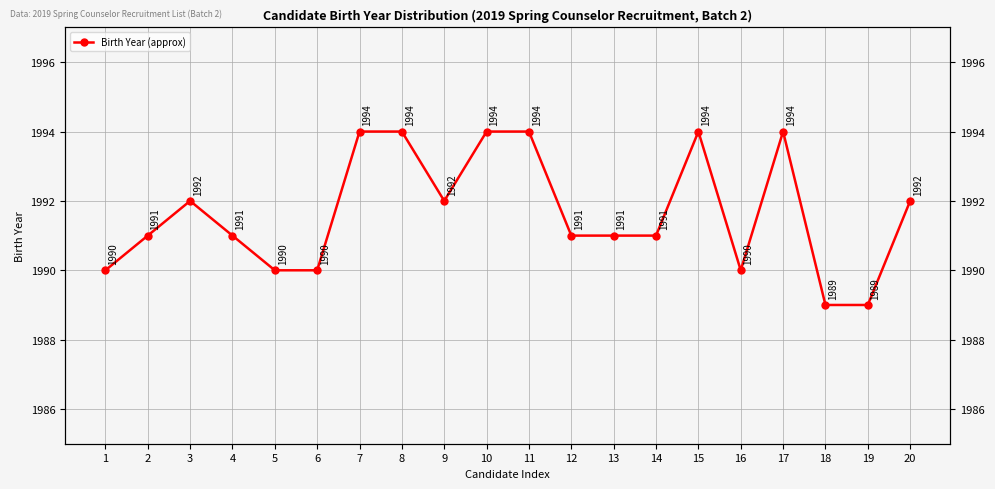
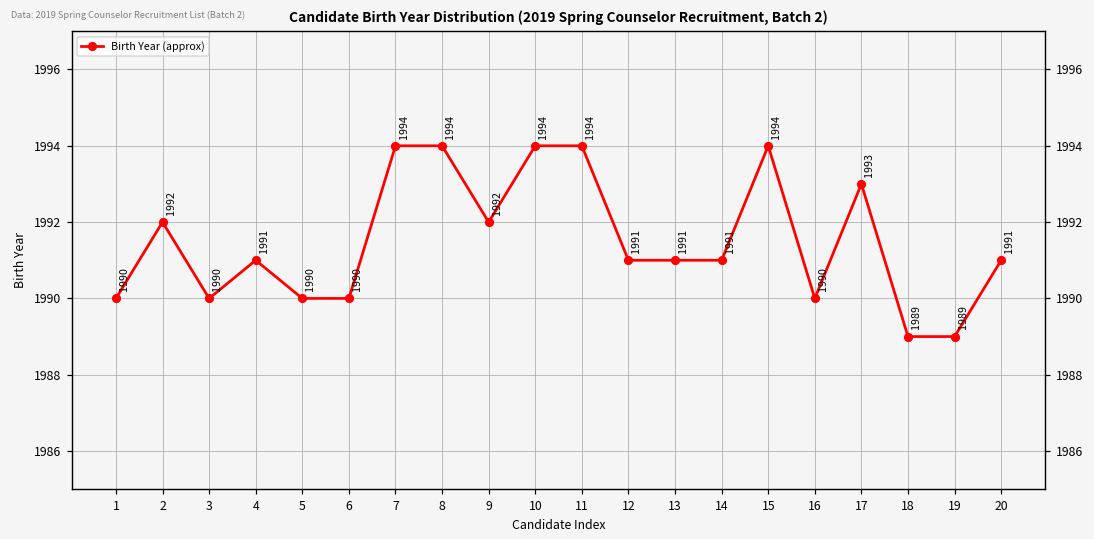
  {
    "1": 1990,
-   "2": 1991,
-   "3": 1992,
+   "2": 1992,
+   "3": 1990,
    "4": 1991,
    "5": 1990,
    "6": 1990,
    "7": 1994,
    "8": 1994,
    "9": 1992,
    "10": 1994,
    "11": 1994,
    "12": 1991,
    "13": 1991,
    "14": 1991,
    "15": 1994,
    "16": 1990,
-   "17": 1994,
+   "17": 1993,
    "18": 1989,
    "19": 1989,
-   "20": 1992
+   "20": 1991
  }
